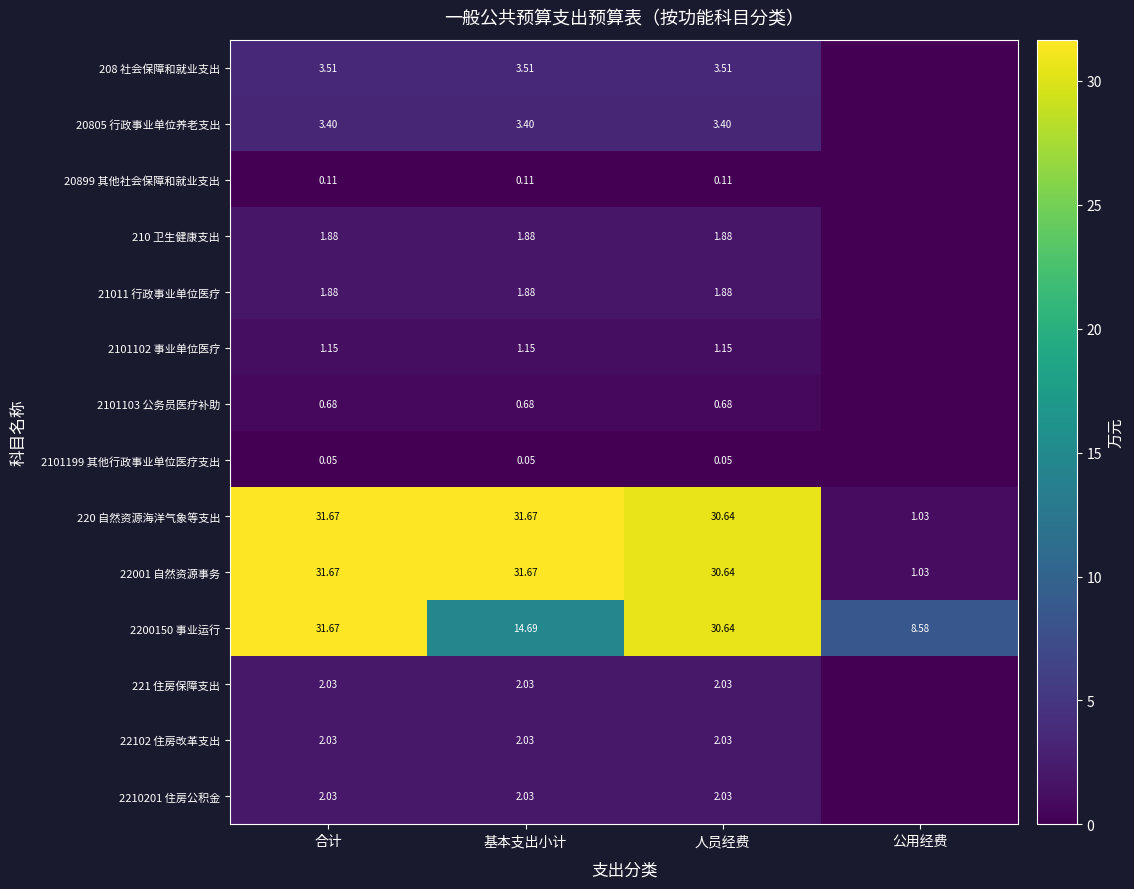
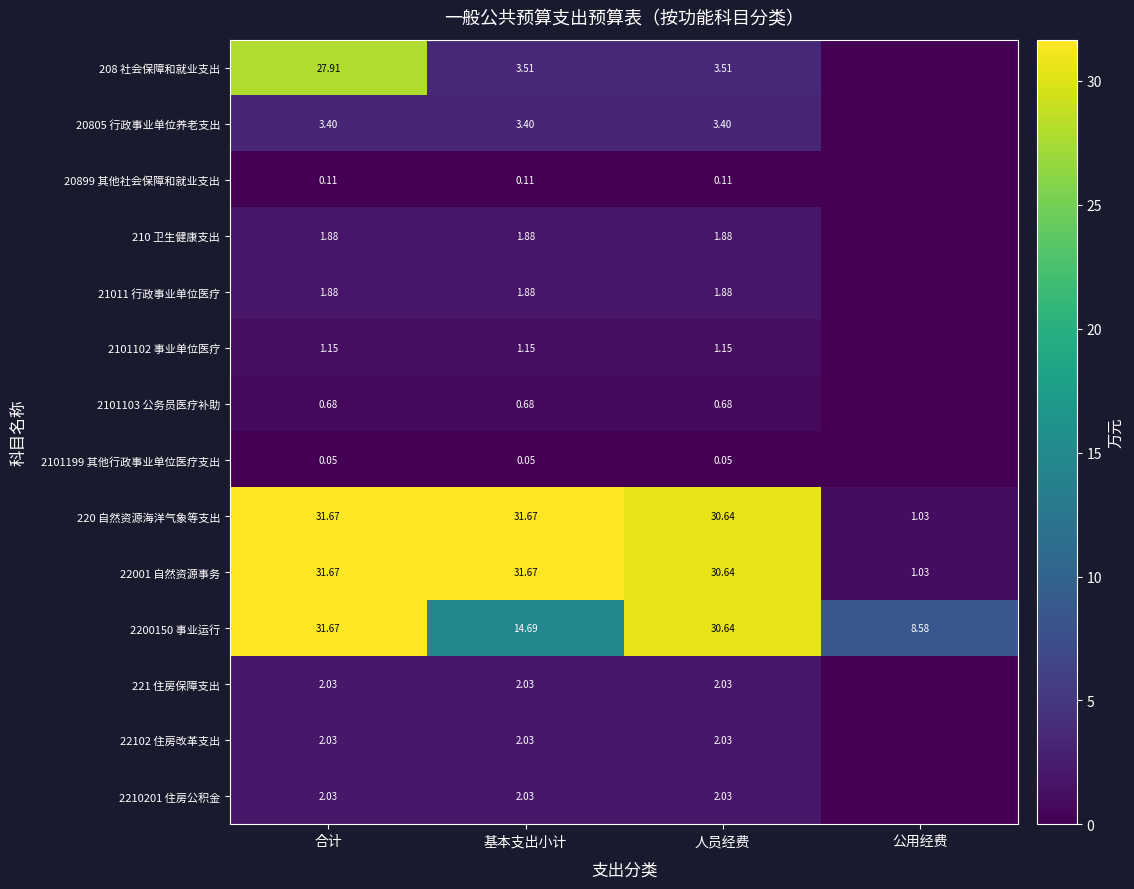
  {
    "208 社会保障和就业支出": {
-     "合计": 3.51,
+     "合计": 27.91,
      "基本支出小计": 3.51,
      "人员经费": 3.51
    },
    "20805 行政事业单位养老支出": {
      "合计": 3.40,
      "基本支出小计": 3.40,
      "人员经费": 3.40
    },
    "20899 其他社会保障和就业支出": {
      "合计": 0.11,
      "基本支出小计": 0.11,
      "人员经费": 0.11
    },
    "210 卫生健康支出": {
      "合计": 1.88,
      "基本支出小计": 1.88,
      "人员经费": 1.88
    },
    "21011 行政事业单位医疗": {
      "合计": 1.88,
      "基本支出小计": 1.88,
      "人员经费": 1.88
    },
    "2101102 事业单位医疗": {
      "合计": 1.15,
      "基本支出小计": 1.15,
      "人员经费": 1.15
    },
    "2101103 公务员医疗补助": {
      "合计": 0.68,
      "基本支出小计": 0.68,
      "人员经费": 0.68
    },
    "2101199 其他行政事业单位医疗支出": {
      "合计": 0.05,
      "基本支出小计": 0.05,
      "人员经费": 0.05
    },
    "220 自然资源海洋气象等支出": {
      "合计": 31.67,
      "基本支出小计": 31.67,
      "人员经费": 30.64,
      "公用经费": 1.03
    },
    "22001 自然资源事务": {
      "合计": 31.67,
      "基本支出小计": 31.67,
      "人员经费": 30.64,
      "公用经费": 1.03
    },
    "2200150 事业运行": {
      "合计": 31.67,
      "基本支出小计": 14.69,
      "人员经费": 30.64,
      "公用经费": 8.58
    },
    "221 住房保障支出": {
      "合计": 2.03,
      "基本支出小计": 2.03,
      "人员经费": 2.03
    },
    "22102 住房改革支出": {
      "合计": 2.03,
      "基本支出小计": 2.03,
      "人员经费": 2.03
    },
    "2210201 住房公积金": {
      "合计": 2.03,
      "基本支出小计": 2.03,
      "人员经费": 2.03
    }
  }
